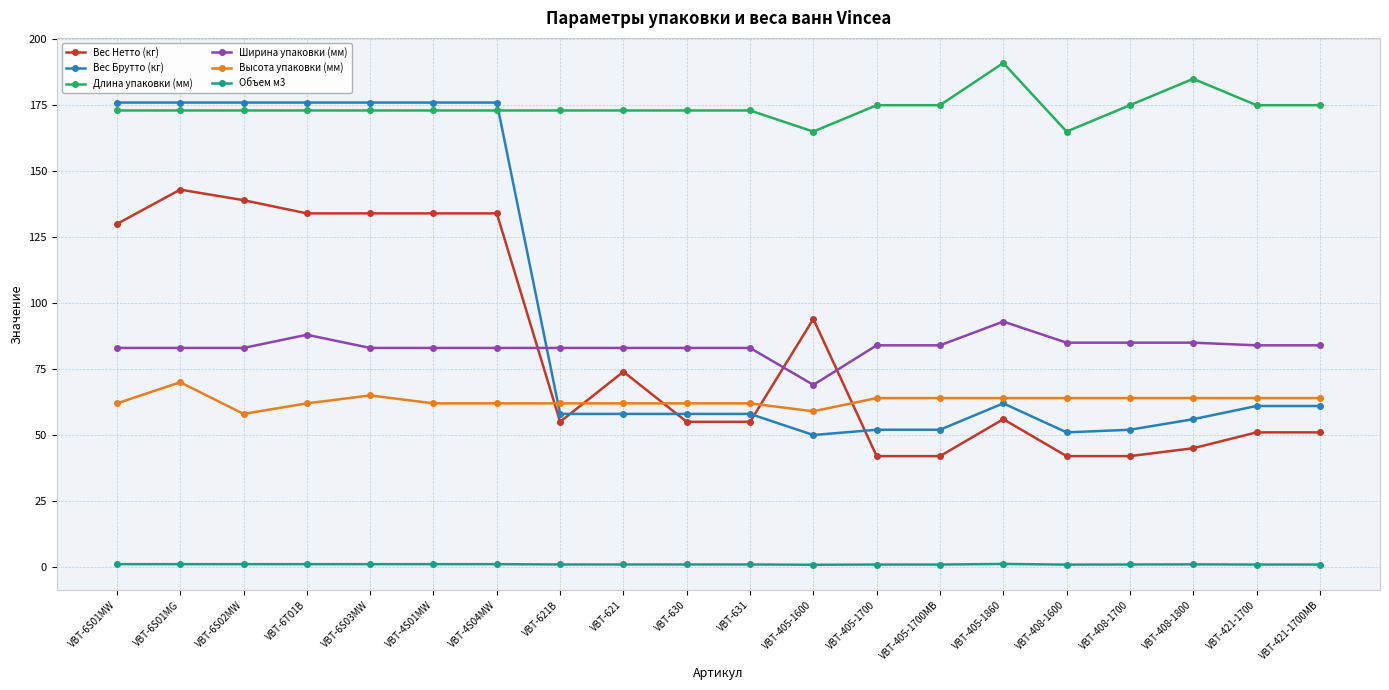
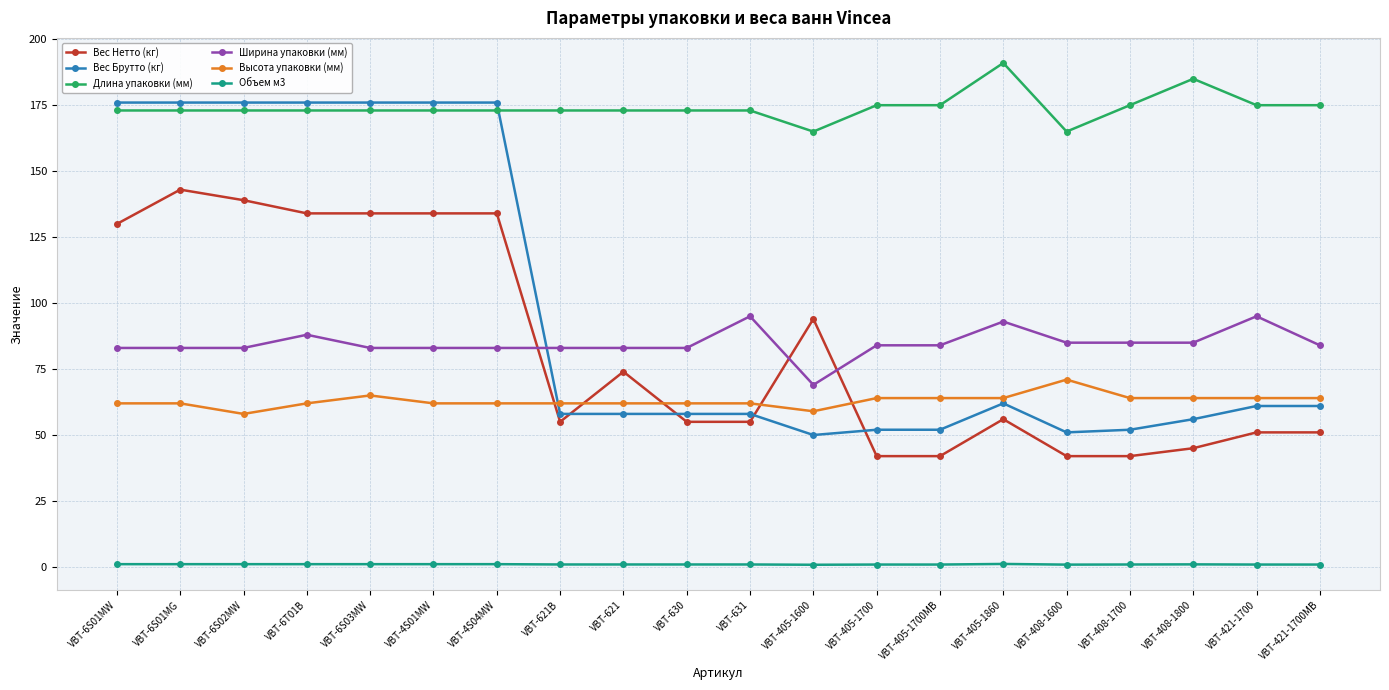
  {
    "Вес Нетто (кг)": {
      "VBT-6S01MW": 130,
      "VBT-6S01MG": 143,
      "VBT-6S02MW": 139,
      "VBT-6T01B": 134,
      "VBT-6S03MW": 134,
      "VBT-4S01MW": 134,
      "VBT-4S04MW": 134,
      "VBT-621B": 55,
      "VBT-621": 74,
      "VBT-630": 55,
      "VBT-631": 55,
      "VBT-405-1600": 94,
      "VBT-405-1700": 42,
      "VBT-405-1700MB": 42,
      "VBT-405-1860": 56,
      "VBT-408-1600": 42,
      "VBT-408-1700": 42,
      "VBT-408-1800": 45,
      "VBT-421-1700": 51,
      "VBT-421-1700MB": 51
    },
    "Вес Брутто (кг)": {
      "VBT-6S01MW": 176,
      "VBT-6S01MG": 176,
      "VBT-6S02MW": 176,
      "VBT-6T01B": 176,
      "VBT-6S03MW": 176,
      "VBT-4S01MW": 176,
      "VBT-4S04MW": 176,
      "VBT-621B": 58,
      "VBT-621": 58,
      "VBT-630": 58,
      "VBT-631": 58,
      "VBT-405-1600": 50,
      "VBT-405-1700": 52,
      "VBT-405-1700MB": 52,
      "VBT-405-1860": 62,
      "VBT-408-1600": 51,
      "VBT-408-1700": 52,
      "VBT-408-1800": 56,
      "VBT-421-1700": 61,
      "VBT-421-1700MB": 61
    },
    "Ширина упаковки (мм)": {
      "VBT-6S01MW": 83,
      "VBT-6S01MG": 83,
      "VBT-6S02MW": 83,
      "VBT-6T01B": 88,
      "VBT-6S03MW": 83,
      "VBT-4S01MW": 83,
      "VBT-4S04MW": 83,
      "VBT-621B": 83,
      "VBT-621": 83,
      "VBT-630": 83,
-     "VBT-631": 83,
+     "VBT-631": 95,
      "VBT-405-1600": 69,
      "VBT-405-1700": 84,
      "VBT-405-1700MB": 84,
      "VBT-405-1860": 93,
      "VBT-408-1600": 85,
      "VBT-408-1700": 85,
      "VBT-408-1800": 85,
-     "VBT-421-1700": 84,
+     "VBT-421-1700": 95,
      "VBT-421-1700MB": 84
    },
    "Высота упаковки (мм)": {
      "VBT-6S01MW": 62,
-     "VBT-6S01MG": 70,
+     "VBT-6S01MG": 62,
      "VBT-6S02MW": 58,
      "VBT-6T01B": 62,
      "VBT-6S03MW": 65,
      "VBT-4S01MW": 62,
      "VBT-4S04MW": 62,
      "VBT-621B": 62,
      "VBT-621": 62,
      "VBT-630": 62,
      "VBT-631": 62,
      "VBT-405-1600": 59,
      "VBT-405-1700": 64,
      "VBT-405-1700MB": 64,
      "VBT-405-1860": 64,
-     "VBT-408-1600": 64,
+     "VBT-408-1600": 71,
      "VBT-408-1700": 64,
      "VBT-408-1800": 64,
      "VBT-421-1700": 64,
      "VBT-421-1700MB": 64
    }
  }
